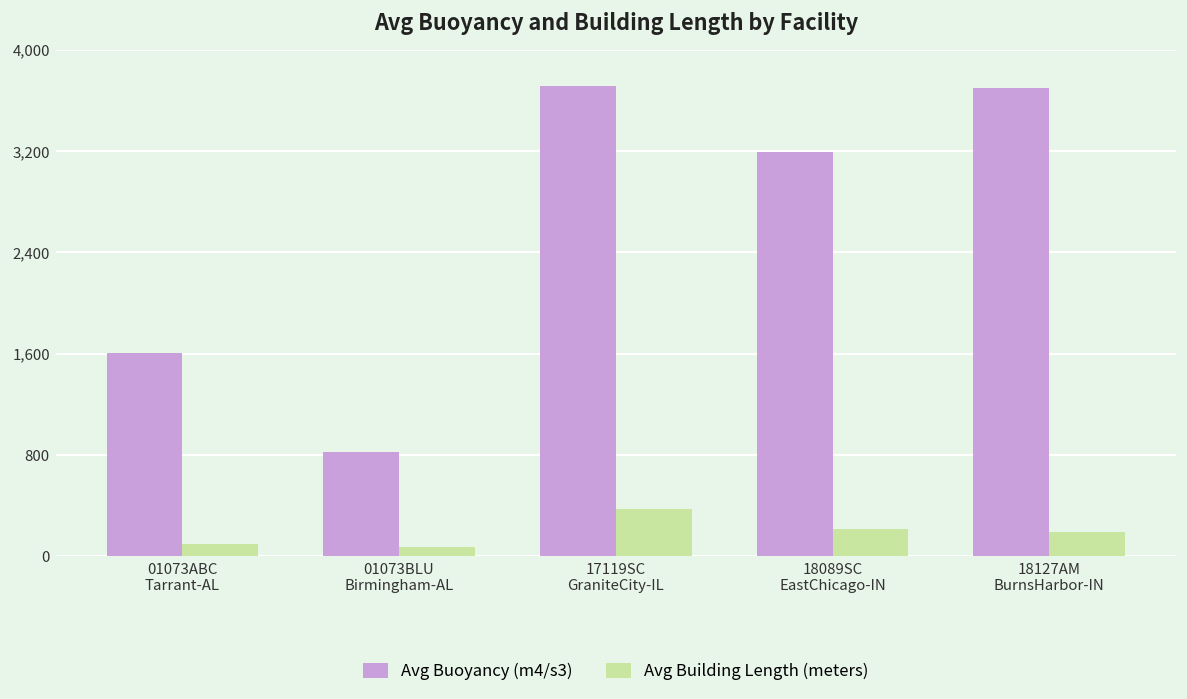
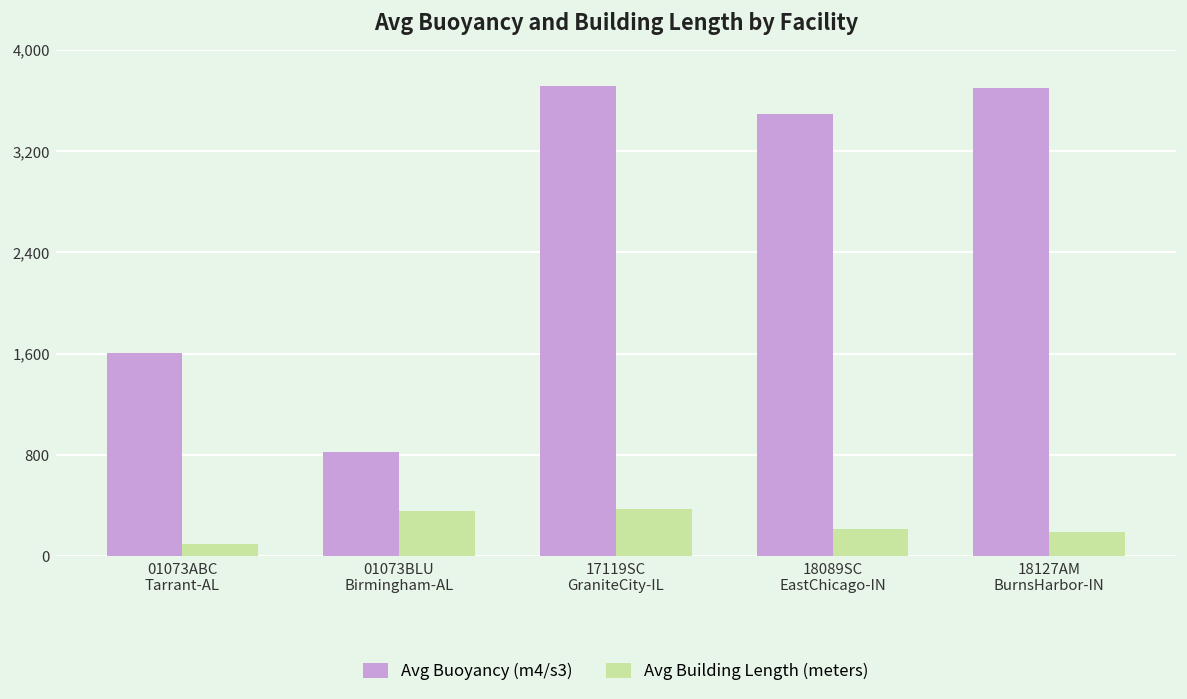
  {
    "Avg Buoyancy (m4/s3)": {
      "01073ABC Tarrant-AL": "1,610",
      "01073BLU Birmingham-AL": "830",
      "17119SC GraniteCity-IL": "3,710",
-     "18089SC EastChicago-IN": "3,190",
+     "18089SC EastChicago-IN": "3,500",
      "18127AM BurnsHarbor-IN": "3,690"
    },
    "Avg Building Length (meters)": {
      "01073ABC Tarrant-AL": "100",
-     "01073BLU Birmingham-AL": "80",
+     "01073BLU Birmingham-AL": "360",
      "17119SC GraniteCity-IL": "370",
      "18089SC EastChicago-IN": "220",
      "18127AM BurnsHarbor-IN": "200"
    }
  }
